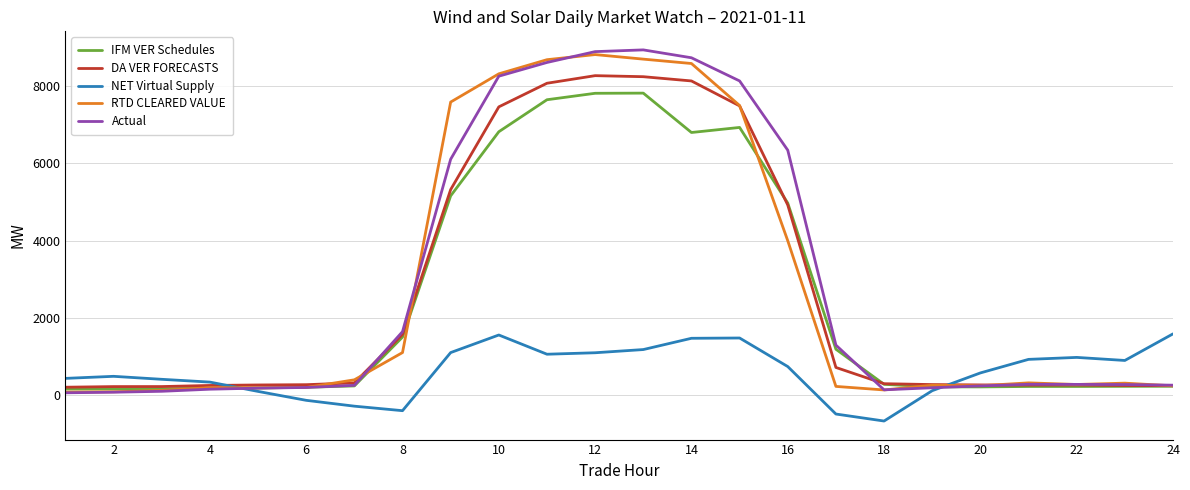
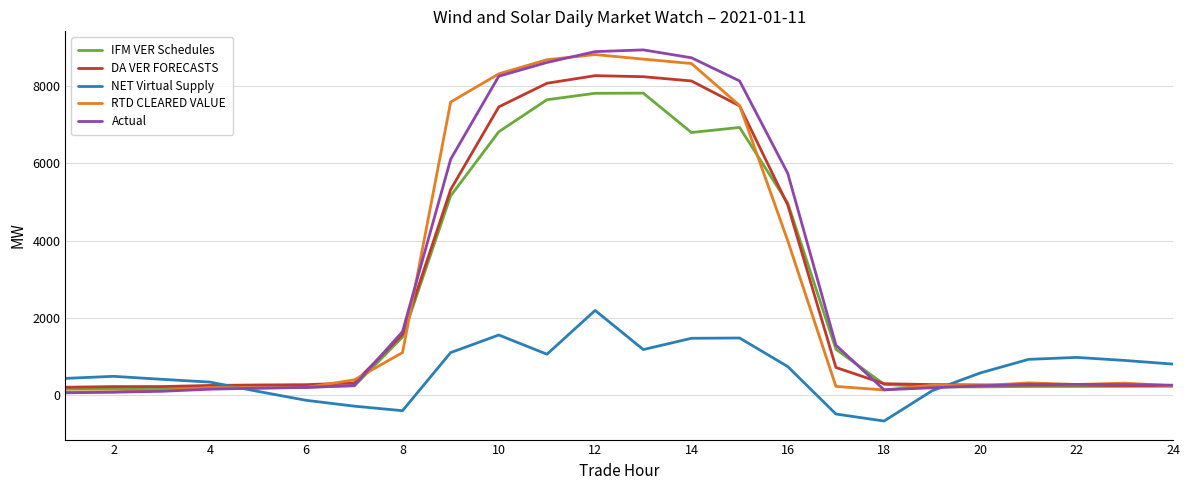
  {
    "IFM VER Schedules": {
      "8": 1500,
      "10": 6800,
      "12": 7800,
      "14": 6800
    },
    "DA VER FORECASTS": {
      "6": 300,
      "8": 1600,
      "10": 7500,
      "12": 8300,
      "14": 8100
    },
    "NET Virtual Supply": {
      "2": 500,
      "4": 300,
      "6": -100,
      "8": -400,
      "10": 1600,
-     "12": 1100,
+     "12": 2200,
      "14": 1500,
      "16": 700,
      "18": -700,
      "20": 600,
      "22": 1000,
-     "24": 1600
+     "24": 800
    },
    "RTD CLEARED VALUE": {
      "8": 1100,
      "12": 8800,
      "14": 8600,
      "16": 4000
    },
    "Actual": {
      "8": 1600,
      "12": 8900,
      "14": 8700,
-     "16": 6300
+     "16": 5700
    }
  }
